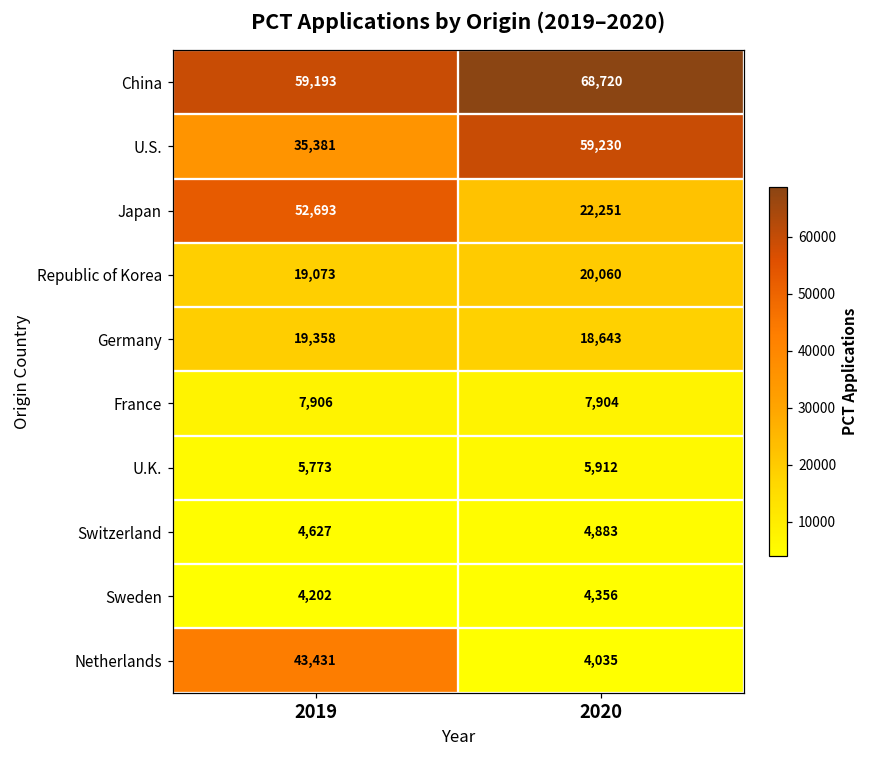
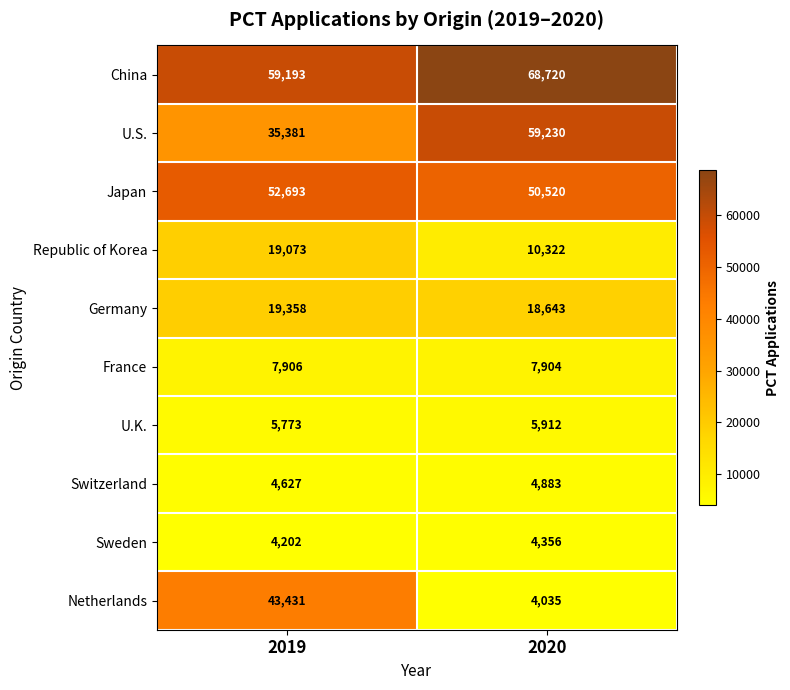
  {
    "China": {
      "2019": "59,193",
      "2020": "68,720"
    },
    "U.S.": {
      "2019": "35,381",
      "2020": "59,230"
    },
    "Japan": {
      "2019": "52,693",
-     "2020": "22,251"
+     "2020": "50,520"
    },
    "Republic of Korea": {
      "2019": "19,073",
-     "2020": "20,060"
+     "2020": "10,322"
    },
    "Germany": {
      "2019": "19,358",
      "2020": "18,643"
    },
    "France": {
      "2019": "7,906",
      "2020": "7,904"
    },
    "U.K.": {
      "2019": "5,773",
      "2020": "5,912"
    },
    "Switzerland": {
      "2019": "4,627",
      "2020": "4,883"
    },
    "Sweden": {
      "2019": "4,202",
      "2020": "4,356"
    },
    "Netherlands": {
      "2019": "43,431",
      "2020": "4,035"
    }
  }
